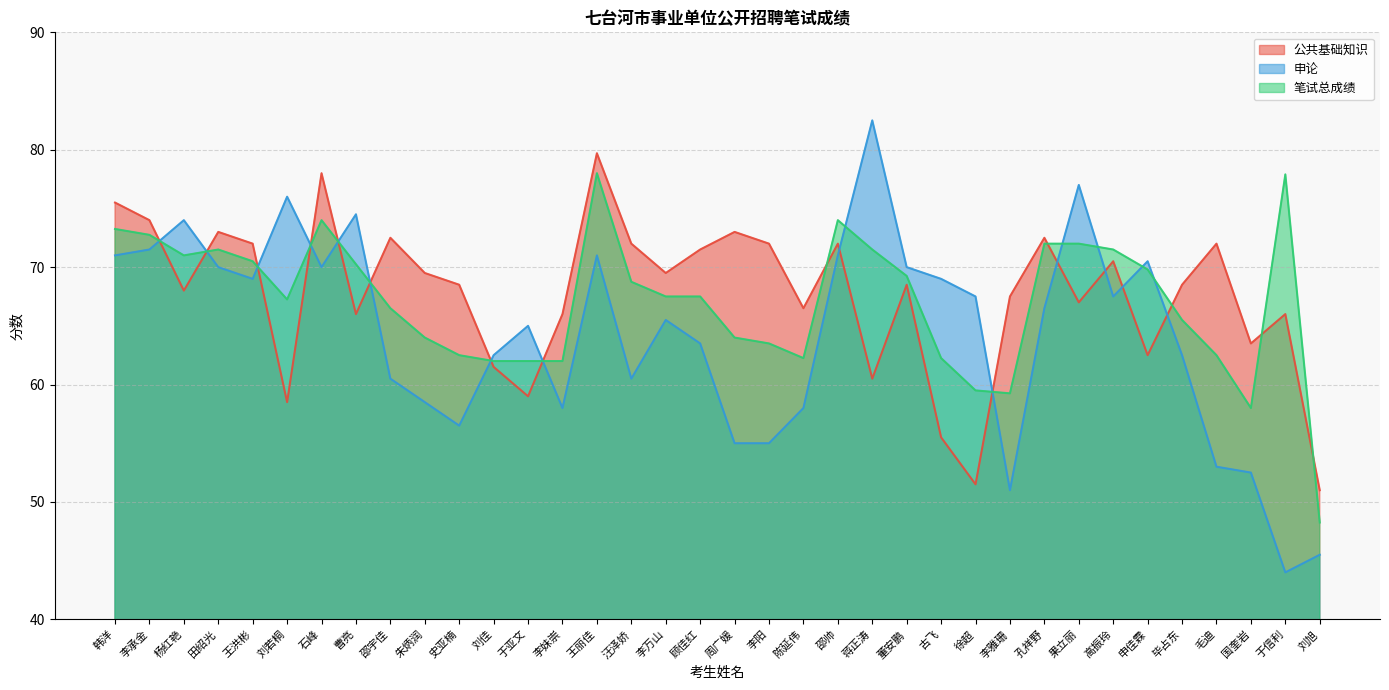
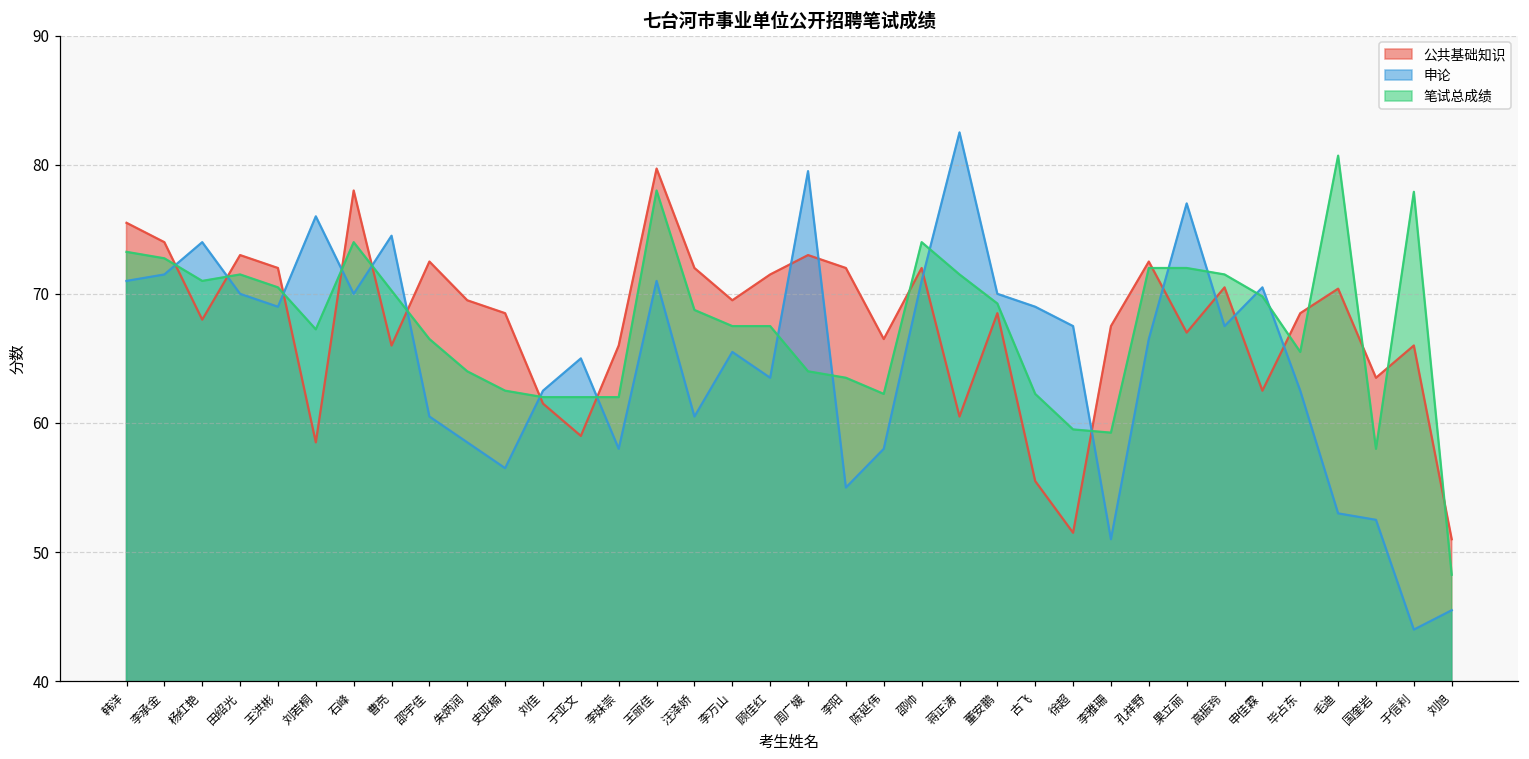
  {
    "公共基础知识": {
      "韩洋": 75.5,
      "李承金": 74.0,
      "杨红艳": 68.0,
      "田绍光": 73.0,
      "王洪彬": 72.0,
      "刘若桐": 58.5,
      "石峰": 78.0,
      "曹亮": 66.0,
      "邵宇佳": 72.5,
      "朱炳润": 69.5,
      "史亚楠": 68.5,
      "刘佳": 61.5,
      "于亚文": 59.0,
      "李妹崇": 66.0,
      "王丽佳": 79.7,
      "汪泽娇": 72.0,
      "李万山": 69.5,
      "顾佳红": 71.5,
      "周广媛": 73.0,
      "李阳": 72.0,
      "陈延伟": 66.5,
      "邵帅": 72.0,
      "蒋正涛": 60.5,
      "董安鹏": 68.5,
      "古飞": 55.5,
      "徐超": 51.5,
      "李雅珊": 67.5,
      "孔祥野": 72.5,
      "果立丽": 67.0,
      "高振玲": 70.5,
      "申佳霖": 62.5,
      "毕占东": 68.5,
-     "毛迪": 72.0,
+     "毛迪": 70.4,
      "国奎岩": 63.5,
      "于信利": 66.0,
      "刘旭": 51.0
    },
    "申论": {
      "韩洋": 71.0,
      "李承金": 71.5,
      "杨红艳": 74.0,
      "田绍光": 70.0,
      "王洪彬": 69.0,
      "刘若桐": 76.0,
      "石峰": 70.0,
      "曹亮": 74.5,
      "邵宇佳": 60.5,
      "朱炳润": 58.5,
      "史亚楠": 56.5,
      "刘佳": 62.5,
      "于亚文": 65.0,
      "李妹崇": 58.0,
      "王丽佳": 71.0,
      "汪泽娇": 60.5,
      "李万山": 65.5,
      "顾佳红": 63.5,
-     "周广媛": 55.0,
+     "周广媛": 79.5,
      "李阳": 55.0,
      "陈延伟": 58.0,
      "邵帅": 71.0,
      "蒋正涛": 82.5,
      "董安鹏": 70.0,
      "古飞": 69.0,
      "徐超": 67.5,
      "李雅珊": 51.0,
      "孔祥野": 66.5,
      "果立丽": 77.0,
      "高振玲": 67.5,
      "申佳霖": 70.5,
      "毕占东": 62.5,
      "毛迪": 53.0,
      "国奎岩": 52.5,
      "于信利": 44.0,
      "刘旭": 45.5
    },
    "笔试总成绩": {
      "韩洋": 73.3,
      "李承金": 72.8,
      "杨红艳": 71.0,
      "田绍光": 71.5,
      "王洪彬": 70.5,
      "刘若桐": 67.3,
      "石峰": 74.0,
      "曹亮": 70.3,
      "邵宇佳": 66.5,
      "朱炳润": 64.0,
      "史亚楠": 62.5,
      "刘佳": 62.0,
      "于亚文": 62.0,
      "李妹崇": 62.0,
      "王丽佳": 78.0,
      "汪泽娇": 68.8,
      "李万山": 67.5,
      "顾佳红": 67.5,
      "周广媛": 64.0,
      "李阳": 63.5,
      "陈延伟": 62.3,
      "邵帅": 74.0,
      "蒋正涛": 71.5,
      "董安鹏": 69.3,
      "古飞": 62.3,
      "徐超": 59.5,
      "李雅珊": 59.3,
      "孔祥野": 72.0,
      "果立丽": 72.0,
      "高振玲": 71.5,
      "申佳霖": 69.8,
      "毕占东": 65.5,
-     "毛迪": 62.5,
+     "毛迪": 80.7,
      "国奎岩": 58.0,
      "于信利": 77.9,
      "刘旭": 48.3
    }
  }
